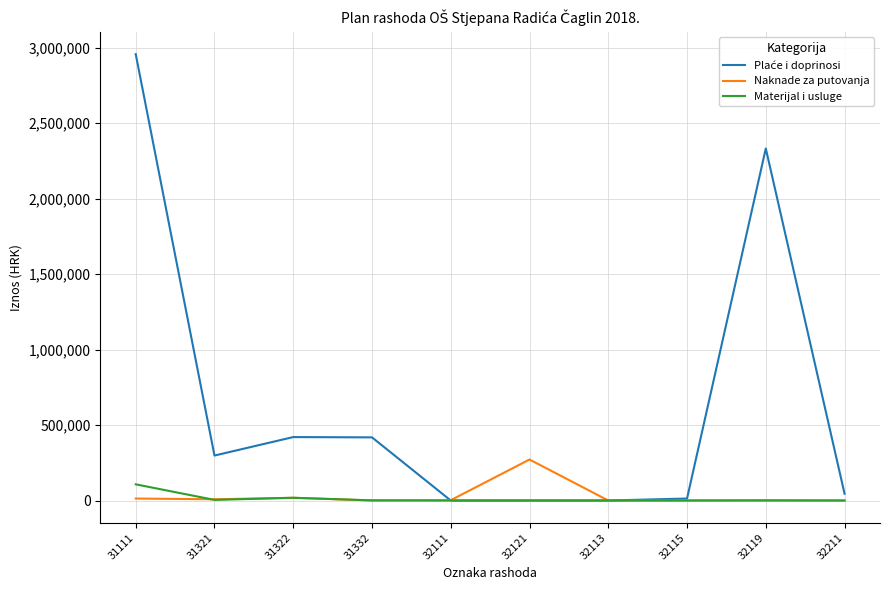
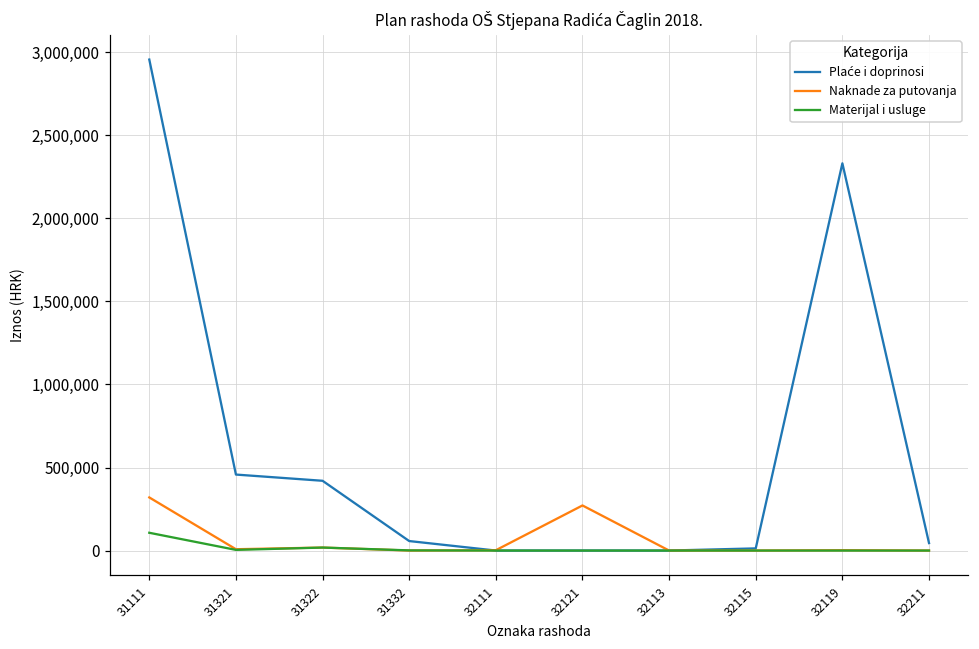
  {
    "Plaće i doprinosi": {
      "31111": "2,960,000",
-     "31321": "300,000",
+     "31321": "460,000",
      "31322": "420,000",
-     "31332": "420,000",
+     "31332": "60,000",
      "32119": "2,330,000",
      "32211": "50,000"
    },
    "Naknade za putovanja": {
-     "31111": "10,000",
+     "31111": "320,000",
      "32121": "270,000"
    },
    "Materijal i usluge": {
      "31111": "110,000"
    }
  }
